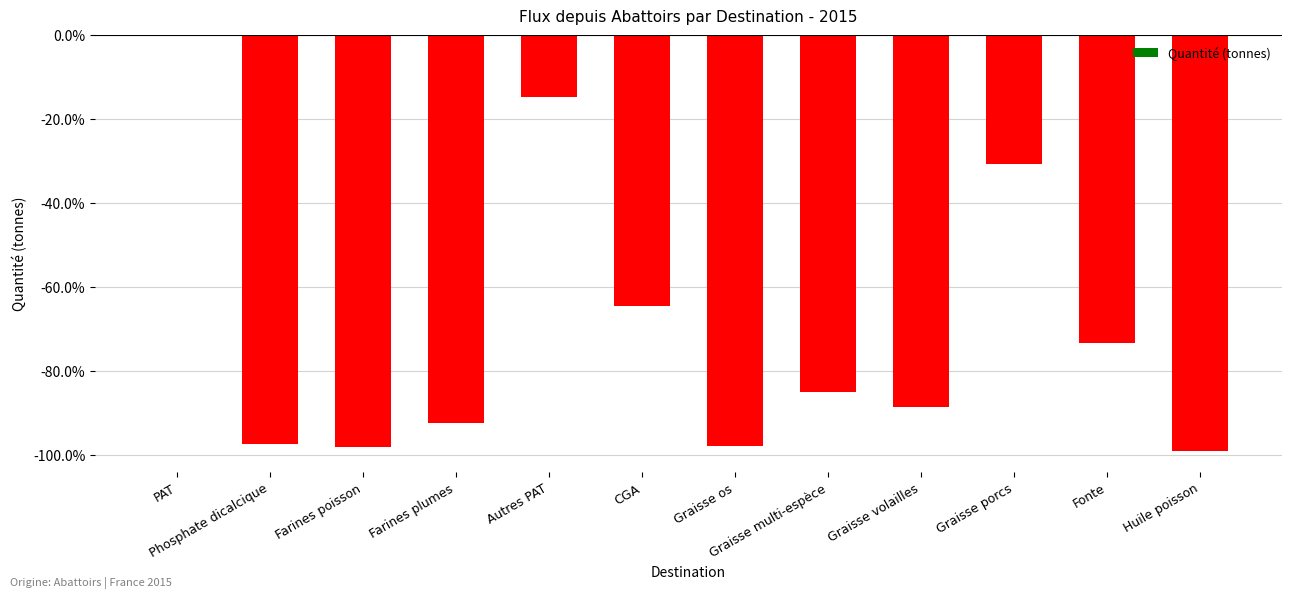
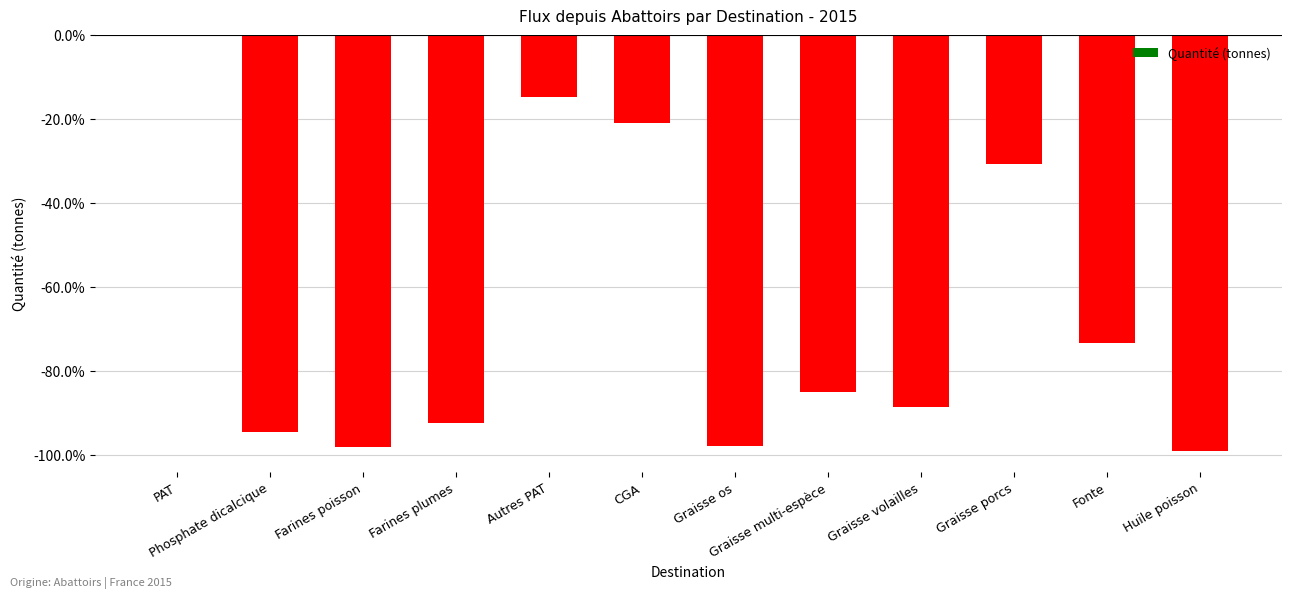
  {
    "PAT": "0%",
-   "Phosphate dicalcique": "-98%",
+   "Phosphate dicalcique": "-95%",
    "Farines poisson": "-98%",
    "Farines plumes": "-92%",
    "Autres PAT": "-15%",
-   "CGA": "-65%",
+   "CGA": "-21%",
    "Graisse os": "-98%",
    "Graisse multi-espèce": "-85%",
    "Graisse volailles": "-89%",
    "Graisse porcs": "-31%",
    "Fonte": "-73%",
    "Huile poisson": "-99%"
  }
